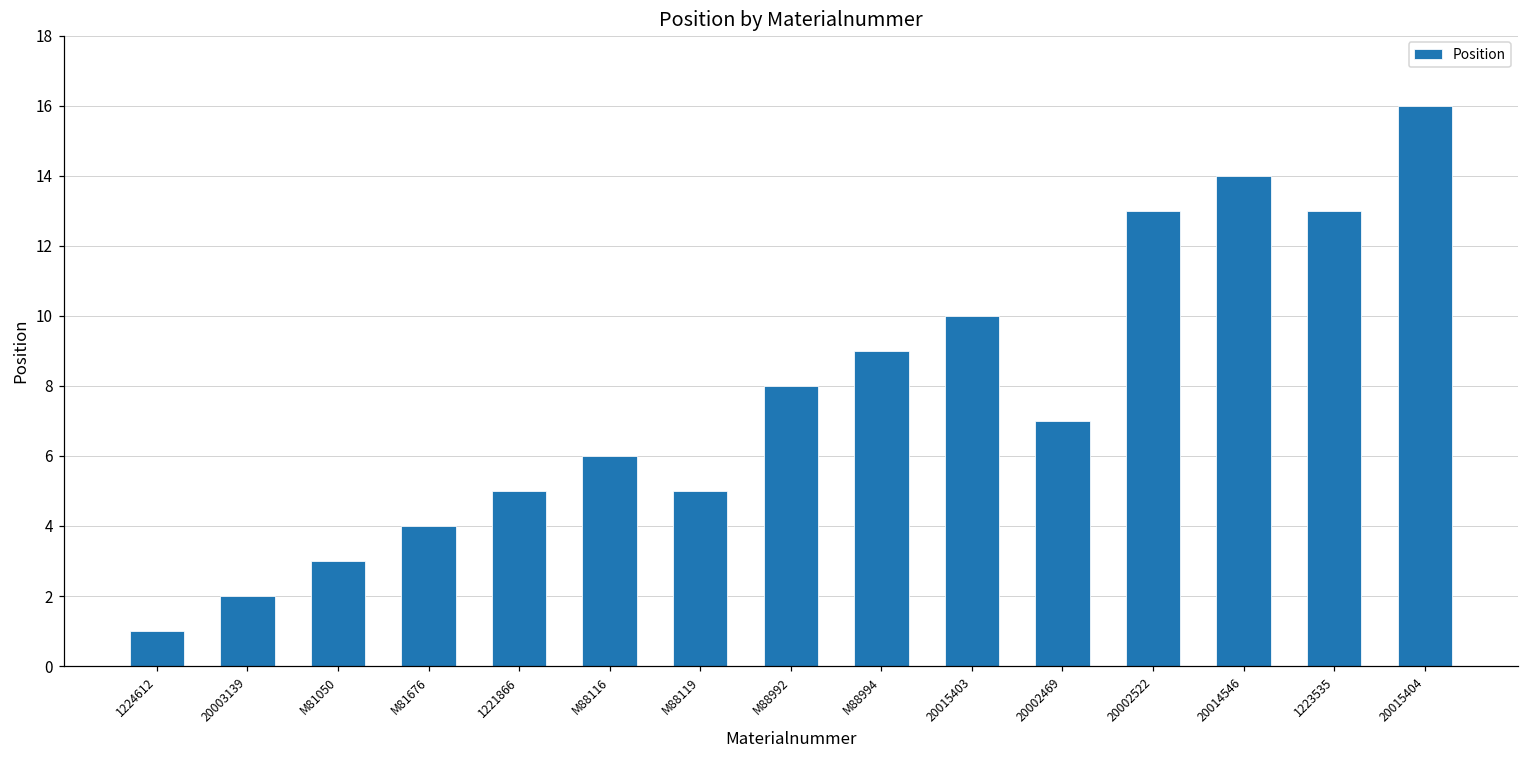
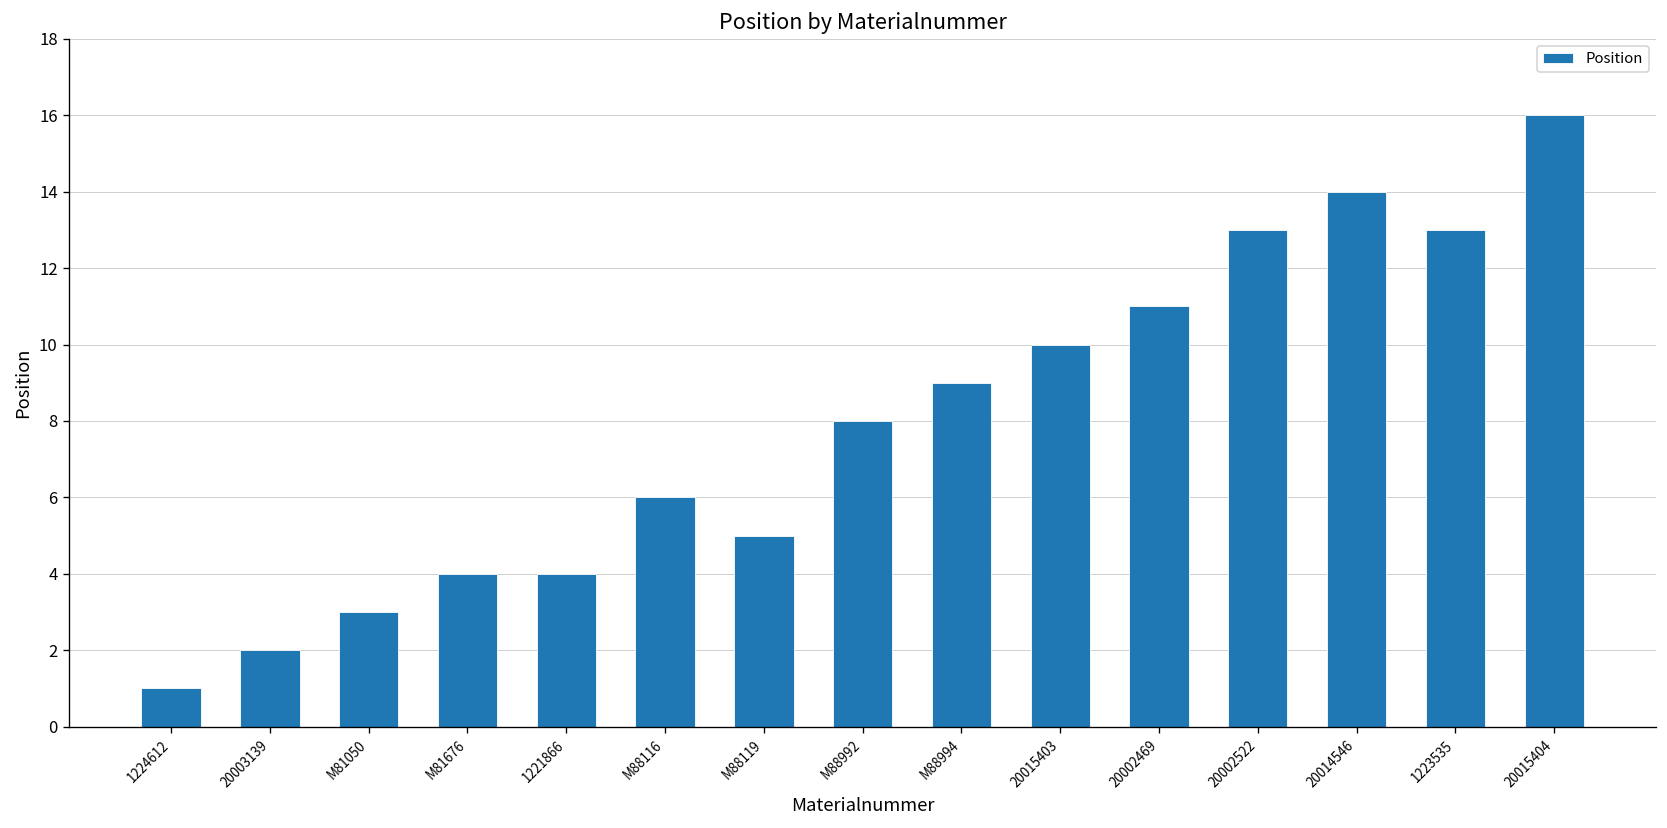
  {
    "1224612": 1,
    "20003139": 2,
    "M81050": 3,
    "M81676": 4,
-   "1221866": 5,
+   "1221866": 4,
    "M88116": 6,
    "M88119": 5,
    "M88992": 8,
    "M88994": 9,
    "20015403": 10,
-   "20002469": 7,
+   "20002469": 11,
    "20002522": 13,
    "20014546": 14,
    "1223535": 13,
    "20015404": 16
  }
